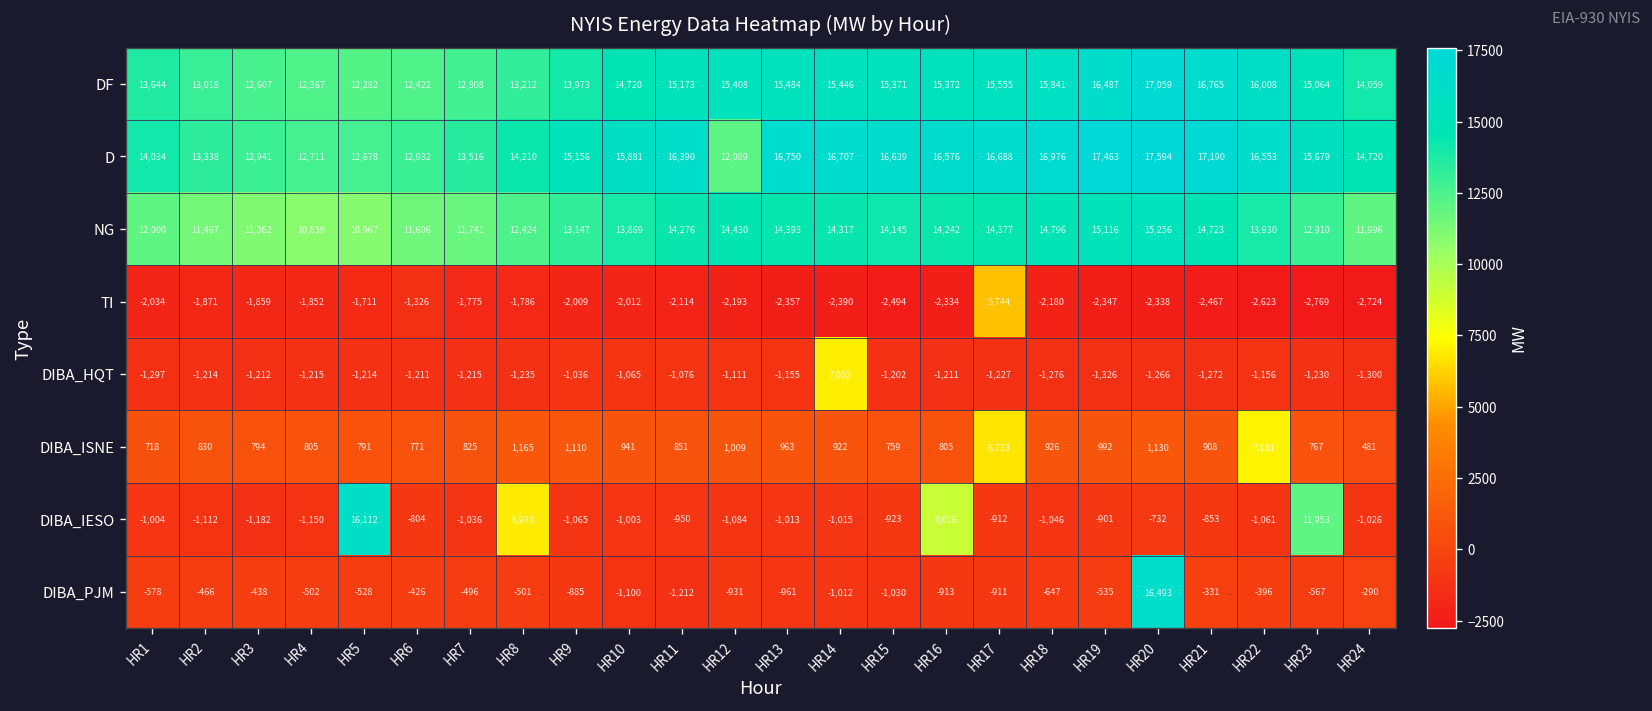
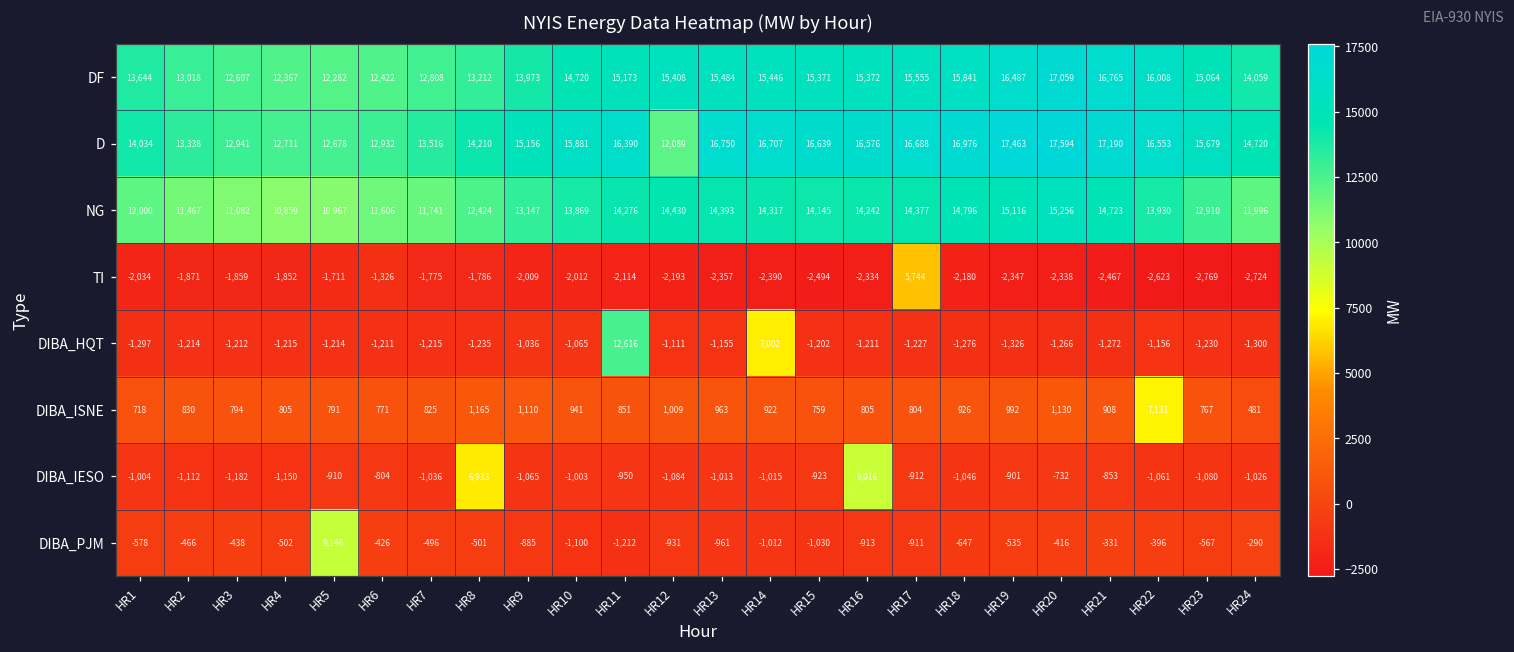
  {
    "DF": {
      "HR1": "13,644",
      "HR2": "13,018",
      "HR3": "12,607",
      "HR4": "12,367",
      "HR5": "12,282",
      "HR6": "12,422",
      "HR7": "12,808",
      "HR8": "13,212",
      "HR9": "13,973",
      "HR10": "14,720",
      "HR11": "15,173",
      "HR12": "15,408",
      "HR13": "15,484",
      "HR14": "15,446",
      "HR15": "15,371",
      "HR16": "15,372",
      "HR17": "15,555",
      "HR18": "15,841",
      "HR19": "16,487",
      "HR20": "17,059",
      "HR21": "16,765",
      "HR22": "16,008",
      "HR23": "15,064",
      "HR24": "14,059"
    },
    "D": {
      "HR1": "14,034",
      "HR2": "13,338",
      "HR3": "12,941",
      "HR4": "12,711",
      "HR5": "12,678",
      "HR6": "12,932",
      "HR7": "13,516",
      "HR8": "14,210",
      "HR9": "15,156",
      "HR10": "15,881",
      "HR11": "16,390",
      "HR12": "12,089",
      "HR13": "16,750",
      "HR14": "16,707",
      "HR15": "16,639",
      "HR16": "16,576",
      "HR17": "16,688",
      "HR18": "16,976",
      "HR19": "17,463",
      "HR20": "17,594",
      "HR21": "17,190",
      "HR22": "16,553",
      "HR23": "15,679",
      "HR24": "14,720"
    },
    "NG": {
      "HR1": "12,000",
      "HR2": "11,467",
      "HR3": "11,082",
      "HR4": "10,859",
      "HR5": "10,967",
      "HR6": "11,606",
      "HR7": "11,741",
      "HR8": "12,424",
      "HR9": "13,147",
      "HR10": "13,869",
      "HR11": "14,276",
      "HR12": "14,430",
      "HR13": "14,393",
      "HR14": "14,317",
      "HR15": "14,145",
      "HR16": "14,242",
      "HR17": "14,377",
      "HR18": "14,796",
      "HR19": "15,116",
      "HR20": "15,256",
      "HR21": "14,723",
      "HR22": "13,930",
      "HR23": "12,910",
      "HR24": "11,996"
    },
    "TI": {
      "HR1": "-2,034",
      "HR2": "-1,871",
      "HR3": "-1,859",
      "HR4": "-1,852",
      "HR5": "-1,711",
      "HR6": "-1,326",
      "HR7": "-1,775",
      "HR8": "-1,786",
      "HR9": "-2,009",
      "HR10": "-2,012",
      "HR11": "-2,114",
      "HR12": "-2,193",
      "HR13": "-2,357",
      "HR14": "-2,390",
      "HR15": "-2,494",
      "HR16": "-2,334",
      "HR17": "5,744",
      "HR18": "-2,180",
      "HR19": "-2,347",
      "HR20": "-2,338",
      "HR21": "-2,467",
      "HR22": "-2,623",
      "HR23": "-2,769",
      "HR24": "-2,724"
    },
    "DIBA_HQT": {
      "HR1": "-1,297",
      "HR2": "-1,214",
      "HR3": "-1,212",
      "HR4": "-1,215",
      "HR5": "-1,214",
      "HR6": "-1,211",
      "HR7": "-1,215",
      "HR8": "-1,235",
      "HR9": "-1,036",
      "HR10": "-1,065",
-     "HR11": "-1,076",
+     "HR11": "12,616",
      "HR12": "-1,111",
      "HR13": "-1,155",
      "HR14": "7,002",
      "HR15": "-1,202",
      "HR16": "-1,211",
      "HR17": "-1,227",
      "HR18": "-1,276",
      "HR19": "-1,326",
      "HR20": "-1,266",
      "HR21": "-1,272",
      "HR22": "-1,156",
      "HR23": "-1,230",
      "HR24": "-1,300"
    },
    "DIBA_ISNE": {
      "HR1": "718",
      "HR2": "830",
      "HR3": "794",
      "HR4": "805",
      "HR5": "791",
      "HR6": "771",
      "HR7": "825",
      "HR8": "1,165",
      "HR9": "1,110",
      "HR10": "941",
      "HR11": "851",
      "HR12": "1,009",
      "HR13": "963",
      "HR14": "922",
      "HR15": "759",
      "HR16": "805",
-     "HR17": "6,733",
+     "HR17": "804",
      "HR18": "926",
      "HR19": "992",
      "HR20": "1,130",
      "HR21": "908",
      "HR22": "7,131",
      "HR23": "767",
      "HR24": "481"
    },
    "DIBA_IESO": {
      "HR1": "-1,004",
      "HR2": "-1,112",
      "HR3": "-1,182",
      "HR4": "-1,150",
-     "HR5": "16,112",
+     "HR5": "-910",
      "HR6": "-804",
      "HR7": "-1,036",
      "HR8": "6,933",
      "HR9": "-1,065",
      "HR10": "-1,003",
      "HR11": "-950",
      "HR12": "-1,084",
      "HR13": "-1,013",
      "HR14": "-1,015",
      "HR15": "-923",
      "HR16": "9,016",
      "HR17": "-912",
      "HR18": "-1,046",
      "HR19": "-901",
      "HR20": "-732",
      "HR21": "-853",
      "HR22": "-1,061",
-     "HR23": "11,953",
+     "HR23": "-1,080",
      "HR24": "-1,026"
    },
    "DIBA_PJM": {
      "HR1": "-578",
      "HR2": "-466",
      "HR3": "-438",
      "HR4": "-502",
-     "HR5": "-528",
+     "HR5": "9,146",
      "HR6": "-426",
      "HR7": "-496",
      "HR8": "-501",
      "HR9": "-885",
      "HR10": "-1,100",
      "HR11": "-1,212",
      "HR12": "-931",
      "HR13": "-961",
      "HR14": "-1,012",
      "HR15": "-1,030",
      "HR16": "-913",
      "HR17": "-911",
      "HR18": "-647",
      "HR19": "-535",
-     "HR20": "16,493",
+     "HR20": "-416",
      "HR21": "-331",
      "HR22": "-396",
      "HR23": "-567",
      "HR24": "-290"
    }
  }
